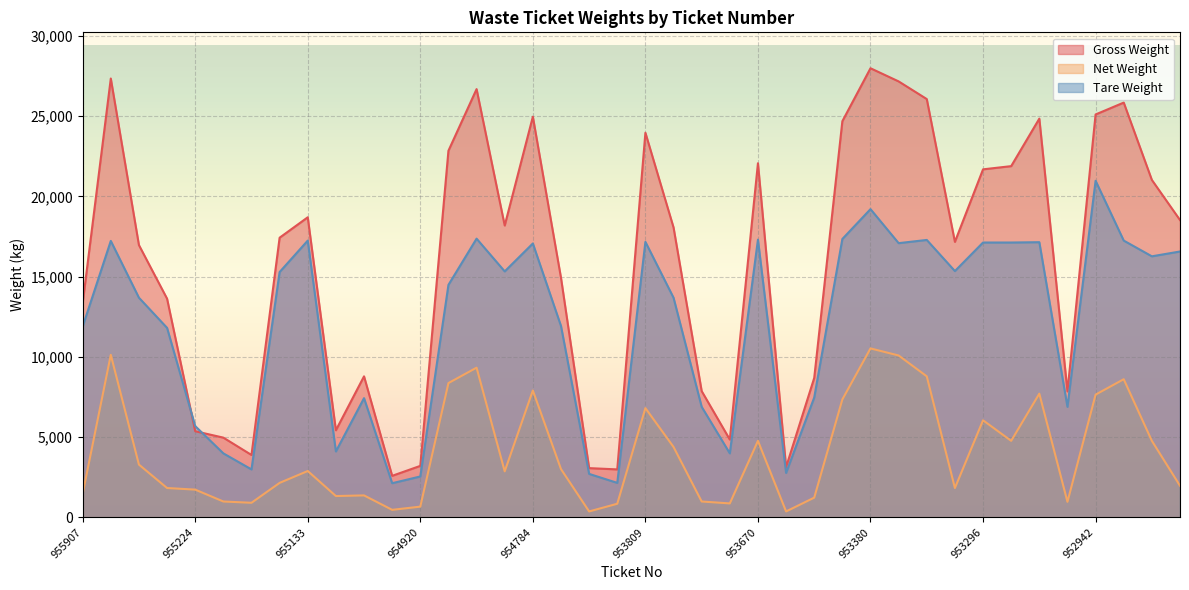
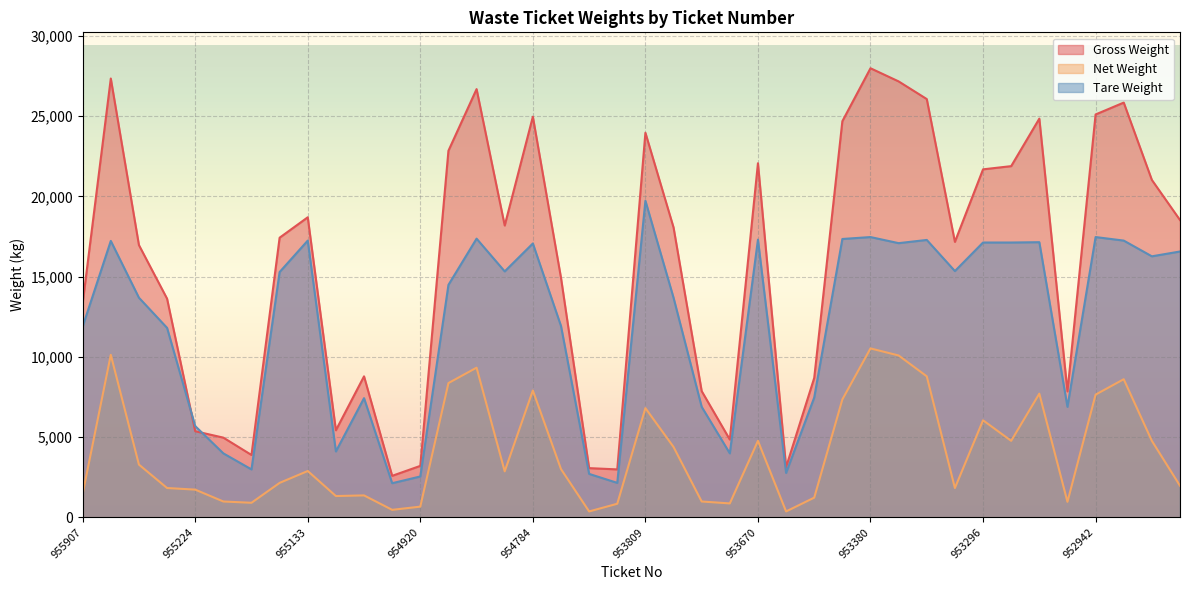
  {
    "Gross Weight": {
      "955907": "13,300",
      "955224": "5,400",
      "955133": "18,700",
      "954920": "3,200",
      "954784": "25,000",
      "953809": "24,000",
      "953670": "22,100",
      "953380": "28,000",
      "953296": "21,700",
      "952942": "25,100"
    },
    "Net Weight": {
      "955907": "1,500",
      "955224": "1,700",
      "955133": "2,900",
      "954920": "700",
      "954784": "7,900",
      "953809": "6,800",
      "953670": "4,800",
      "953380": "10,500",
      "953296": "6,000",
      "952942": "7,600"
    },
    "Tare Weight": {
      "955907": "11,900",
      "955224": "5,700",
      "955133": "17,200",
      "954920": "2,500",
      "954784": "17,100",
-     "953809": "17,200",
+     "953809": "19,700",
      "953670": "17,300",
-     "953380": "19,200",
+     "953380": "17,500",
      "953296": "17,100",
-     "952942": "21,000"
+     "952942": "17,500"
    }
  }
